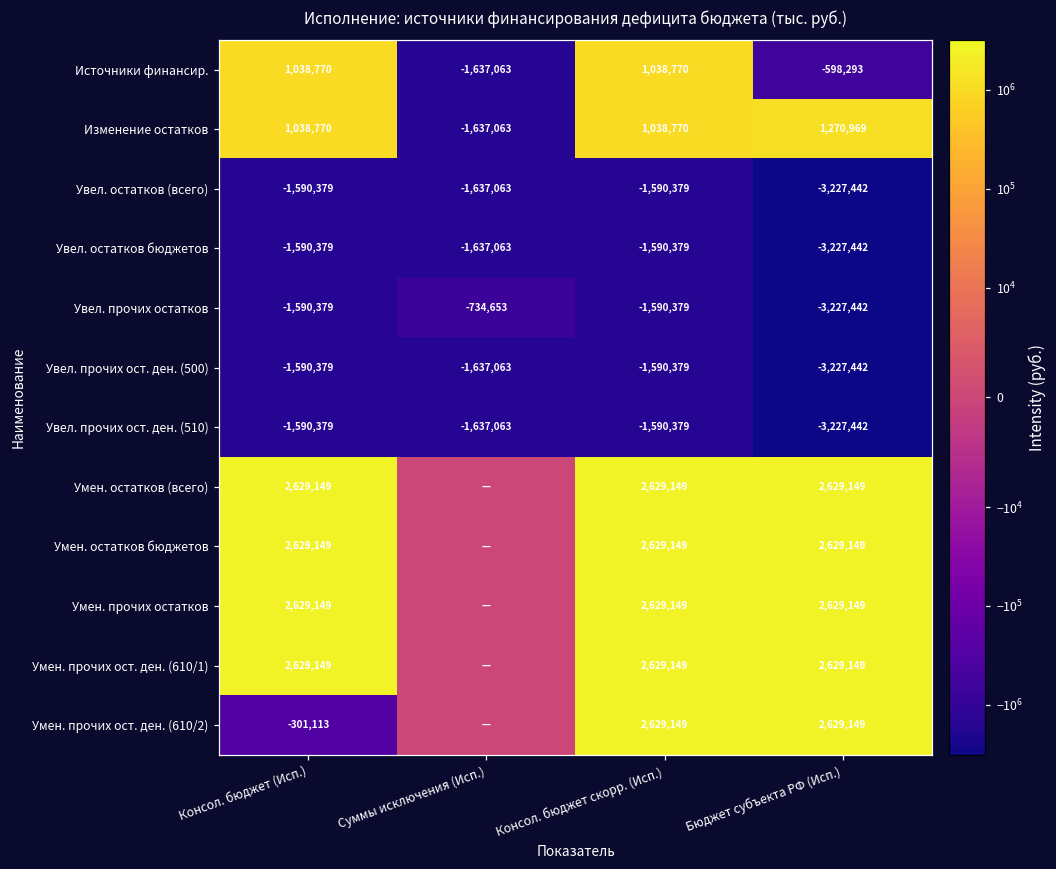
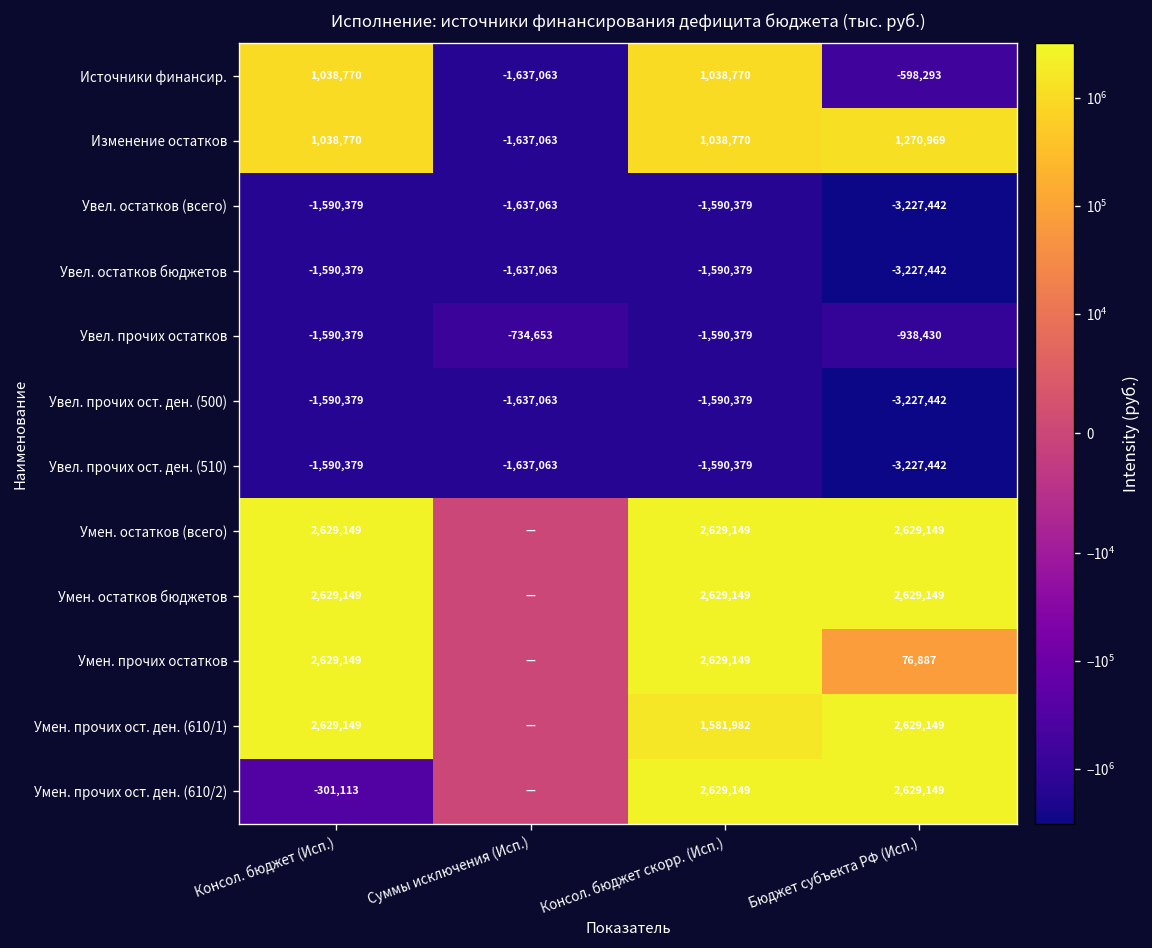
  {
    "Источники финансир.": {
      "Консол. бюджет (Исп.)": "1,038,770",
      "Суммы исключения (Исп.)": "-1,637,063",
      "Консол. бюджет скорр. (Исп.)": "1,038,770",
      "Бюджет субъекта РФ (Исп.)": "-598,293"
    },
    "Изменение остатков": {
      "Консол. бюджет (Исп.)": "1,038,770",
      "Суммы исключения (Исп.)": "-1,637,063",
      "Консол. бюджет скорр. (Исп.)": "1,038,770",
      "Бюджет субъекта РФ (Исп.)": "1,270,969"
    },
    "Увел. остатков (всего)": {
      "Консол. бюджет (Исп.)": "-1,590,379",
      "Суммы исключения (Исп.)": "-1,637,063",
      "Консол. бюджет скорр. (Исп.)": "-1,590,379",
      "Бюджет субъекта РФ (Исп.)": "-3,227,442"
    },
    "Увел. остатков бюджетов": {
      "Консол. бюджет (Исп.)": "-1,590,379",
      "Суммы исключения (Исп.)": "-1,637,063",
      "Консол. бюджет скорр. (Исп.)": "-1,590,379",
      "Бюджет субъекта РФ (Исп.)": "-3,227,442"
    },
    "Увел. прочих остатков": {
      "Консол. бюджет (Исп.)": "-1,590,379",
      "Суммы исключения (Исп.)": "-734,653",
      "Консол. бюджет скорр. (Исп.)": "-1,590,379",
-     "Бюджет субъекта РФ (Исп.)": "-3,227,442"
+     "Бюджет субъекта РФ (Исп.)": "-938,430"
    },
    "Увел. прочих ост. ден. (500)": {
      "Консол. бюджет (Исп.)": "-1,590,379",
      "Суммы исключения (Исп.)": "-1,637,063",
      "Консол. бюджет скорр. (Исп.)": "-1,590,379",
      "Бюджет субъекта РФ (Исп.)": "-3,227,442"
    },
    "Увел. прочих ост. ден. (510)": {
      "Консол. бюджет (Исп.)": "-1,590,379",
      "Суммы исключения (Исп.)": "-1,637,063",
      "Консол. бюджет скорр. (Исп.)": "-1,590,379",
      "Бюджет субъекта РФ (Исп.)": "-3,227,442"
    },
    "Умен. остатков (всего)": {
      "Консол. бюджет (Исп.)": "2,629,149",
      "Консол. бюджет скорр. (Исп.)": "2,629,149",
      "Бюджет субъекта РФ (Исп.)": "2,629,149"
    },
    "Умен. остатков бюджетов": {
      "Консол. бюджет (Исп.)": "2,629,149",
      "Консол. бюджет скорр. (Исп.)": "2,629,149",
      "Бюджет субъекта РФ (Исп.)": "2,629,149"
    },
    "Умен. прочих остатков": {
      "Консол. бюджет (Исп.)": "2,629,149",
      "Консол. бюджет скорр. (Исп.)": "2,629,149",
-     "Бюджет субъекта РФ (Исп.)": "2,629,149"
+     "Бюджет субъекта РФ (Исп.)": "76,887"
    },
    "Умен. прочих ост. ден. (610/1)": {
      "Консол. бюджет (Исп.)": "2,629,149",
-     "Консол. бюджет скорр. (Исп.)": "2,629,149",
+     "Консол. бюджет скорр. (Исп.)": "1,581,982",
      "Бюджет субъекта РФ (Исп.)": "2,629,149"
    },
    "Умен. прочих ост. ден. (610/2)": {
      "Консол. бюджет (Исп.)": "-301,113",
      "Консол. бюджет скорр. (Исп.)": "2,629,149",
      "Бюджет субъекта РФ (Исп.)": "2,629,149"
    }
  }
